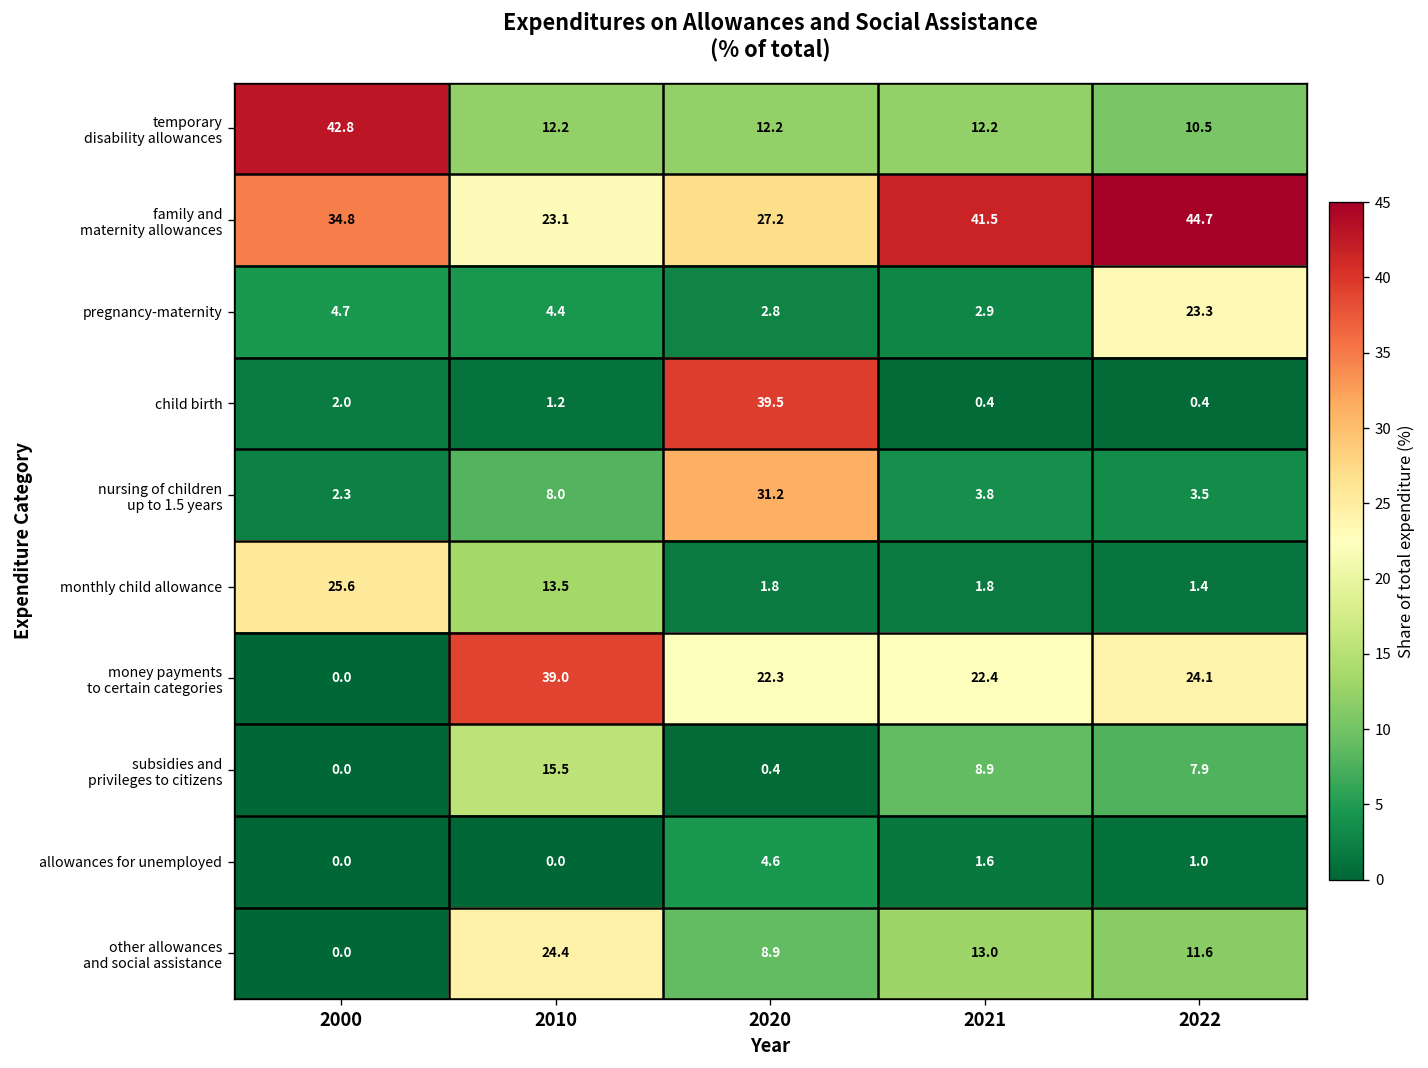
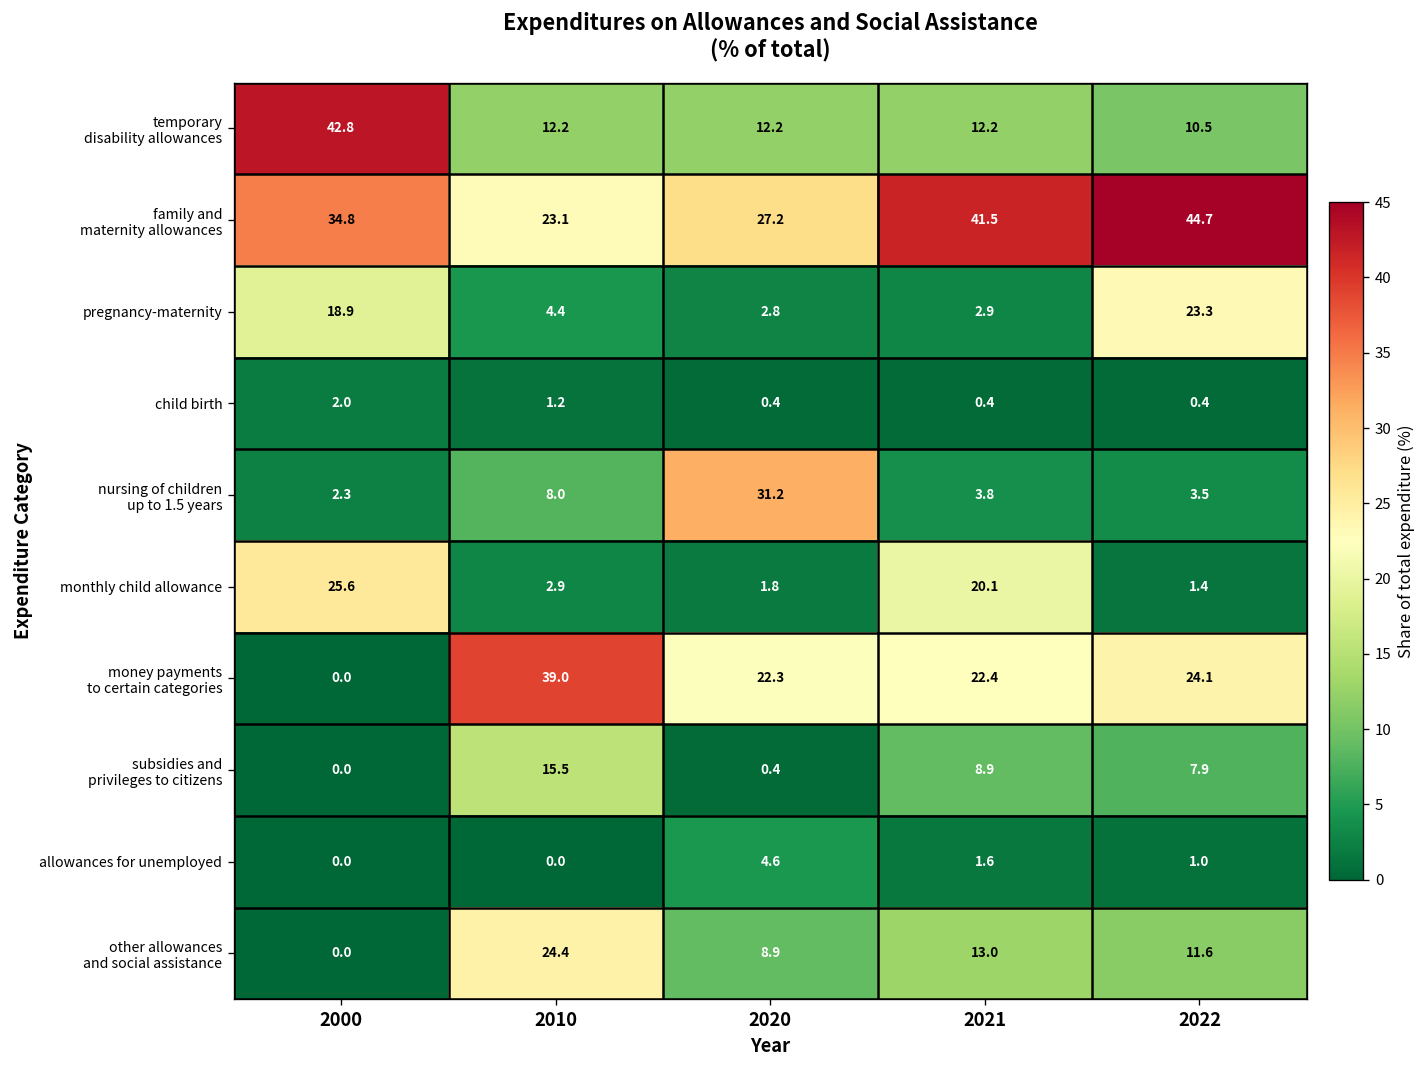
  {
    "temporary disability allowances": {
      "2000": 42.8,
      "2010": 12.2,
      "2020": 12.2,
      "2021": 12.2,
      "2022": 10.5
    },
    "family and maternity allowances": {
      "2000": 34.8,
      "2010": 23.1,
      "2020": 27.2,
      "2021": 41.5,
      "2022": 44.7
    },
    "pregnancy-maternity": {
-     "2000": 4.7,
+     "2000": 18.9,
      "2010": 4.4,
      "2020": 2.8,
      "2021": 2.9,
      "2022": 23.3
    },
    "child birth": {
      "2000": 2.0,
      "2010": 1.2,
-     "2020": 39.5,
+     "2020": 0.4,
      "2021": 0.4,
      "2022": 0.4
    },
    "nursing of children up to 1.5 years": {
      "2000": 2.3,
      "2010": 8.0,
      "2020": 31.2,
      "2021": 3.8,
      "2022": 3.5
    },
    "monthly child allowance": {
      "2000": 25.6,
-     "2010": 13.5,
+     "2010": 2.9,
      "2020": 1.8,
-     "2021": 1.8,
+     "2021": 20.1,
      "2022": 1.4
    },
    "money payments to certain categories": {
      "2000": 0.0,
      "2010": 39.0,
      "2020": 22.3,
      "2021": 22.4,
      "2022": 24.1
    },
    "subsidies and privileges to citizens": {
      "2000": 0.0,
      "2010": 15.5,
      "2020": 0.4,
      "2021": 8.9,
      "2022": 7.9
    },
    "allowances for unemployed": {
      "2000": 0.0,
      "2010": 0.0,
      "2020": 4.6,
      "2021": 1.6,
      "2022": 1.0
    },
    "other allowances and social assistance": {
      "2000": 0.0,
      "2010": 24.4,
      "2020": 8.9,
      "2021": 13.0,
      "2022": 11.6
    }
  }
